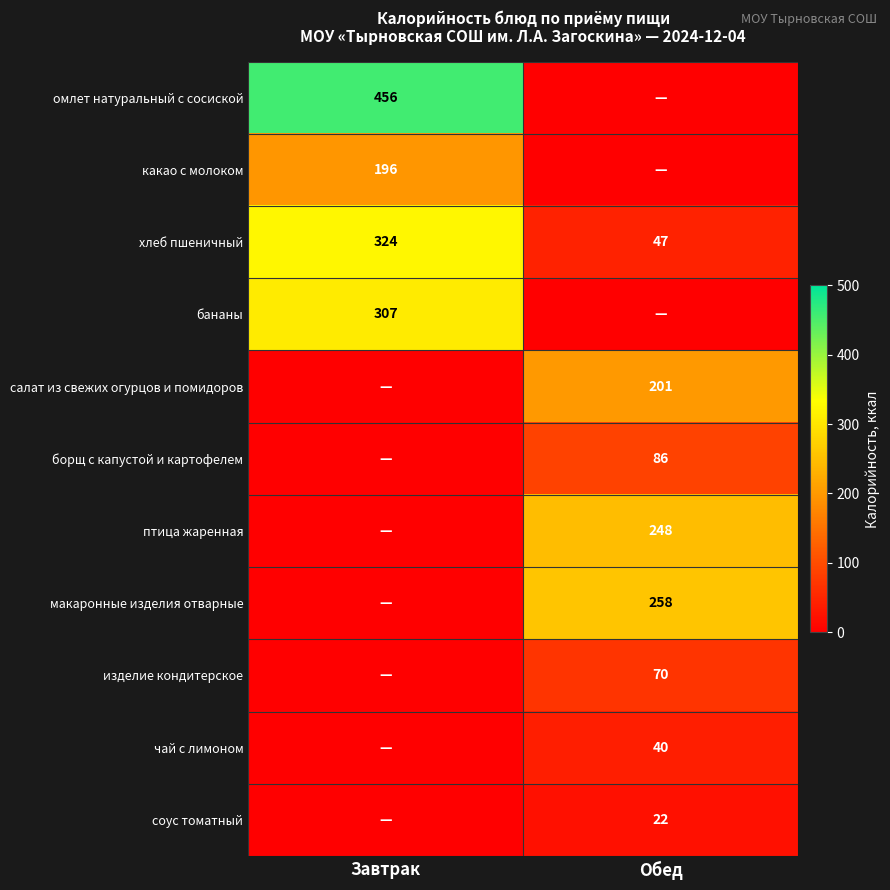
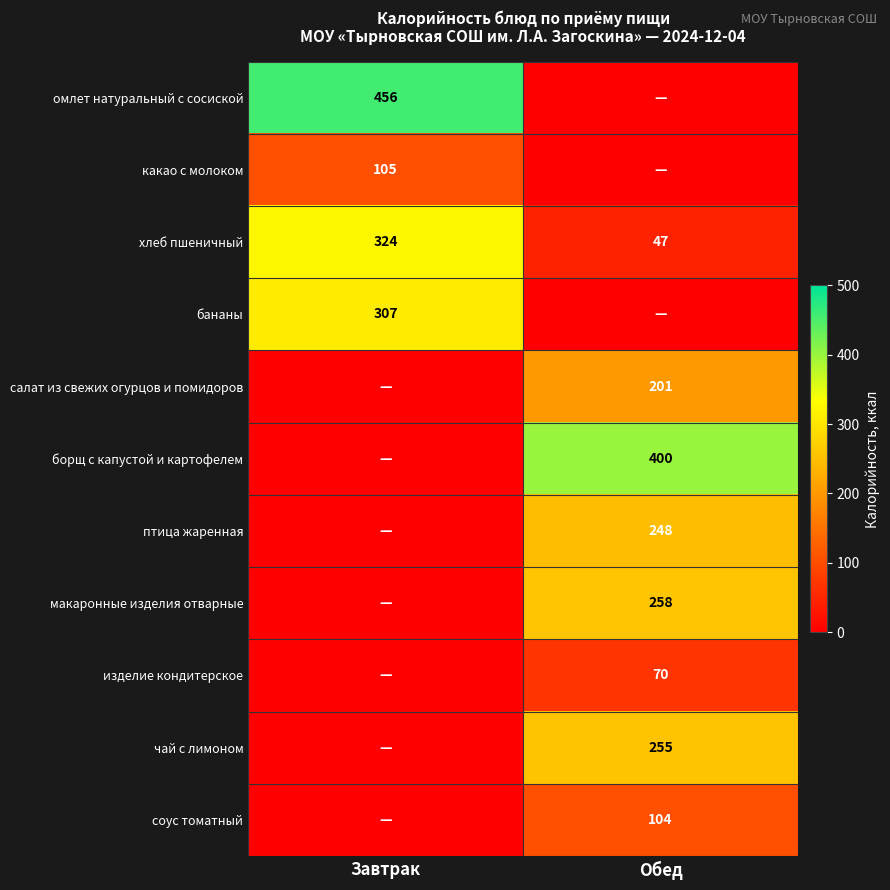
  {
    "омлет натуральный с сосиской": {
      "Завтрак": 456
    },
    "какао с молоком": {
-     "Завтрак": 196
+     "Завтрак": 105
    },
    "хлеб пшеничный": {
      "Завтрак": 324,
      "Обед": 47
    },
    "бананы": {
      "Завтрак": 307
    },
    "салат из свежих огурцов и помидоров": {
      "Обед": 201
    },
    "борщ с капустой и картофелем": {
-     "Обед": 86
+     "Обед": 400
    },
    "птица жаренная": {
      "Обед": 248
    },
    "макаронные изделия отварные": {
      "Обед": 258
    },
    "изделие кондитерское": {
      "Обед": 70
    },
    "чай с лимоном": {
-     "Обед": 40
+     "Обед": 255
    },
    "соус томатный": {
-     "Обед": 22
+     "Обед": 104
    }
  }
